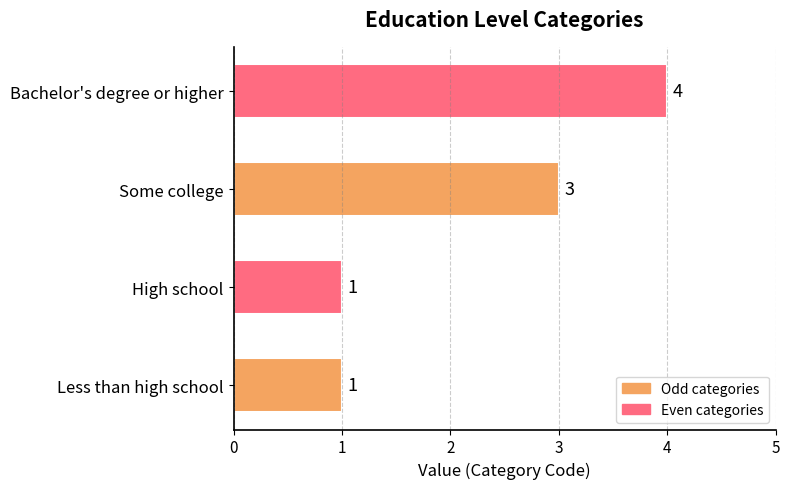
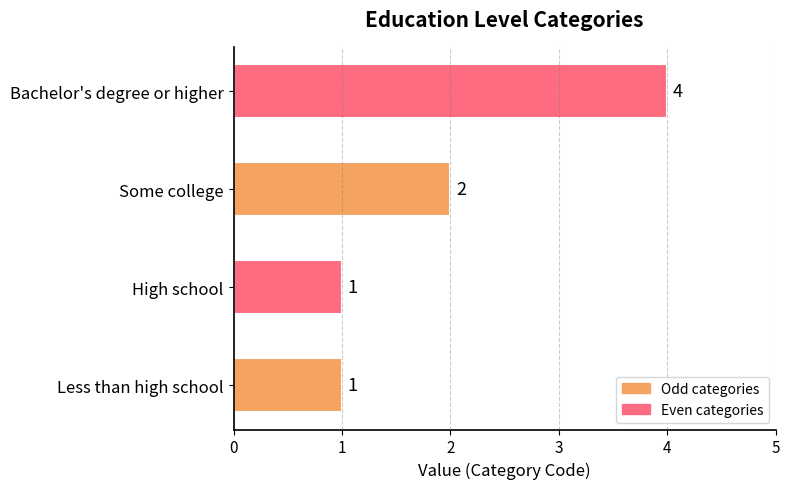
  {
    "Bachelor's degree or higher": 4,
-   "Some college": 3,
+   "Some college": 2,
    "High school": 1,
    "Less than high school": 1
  }
